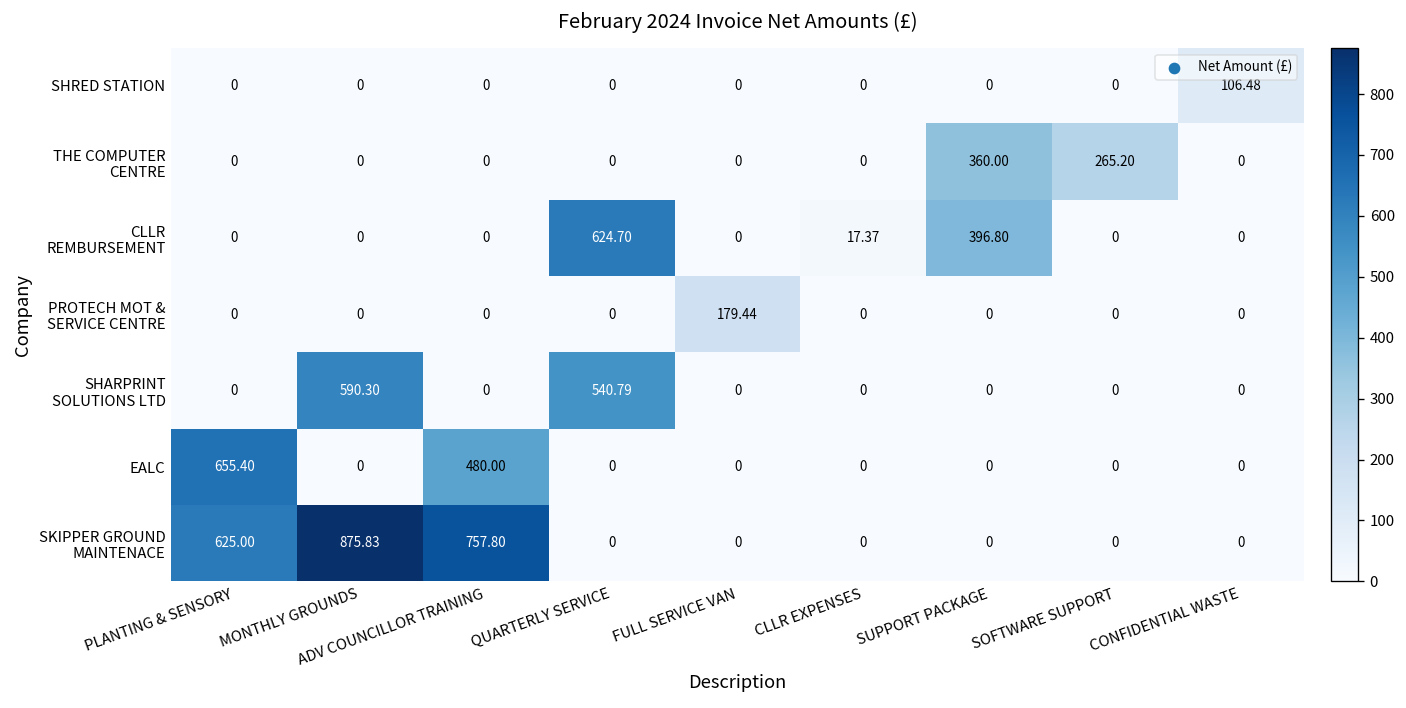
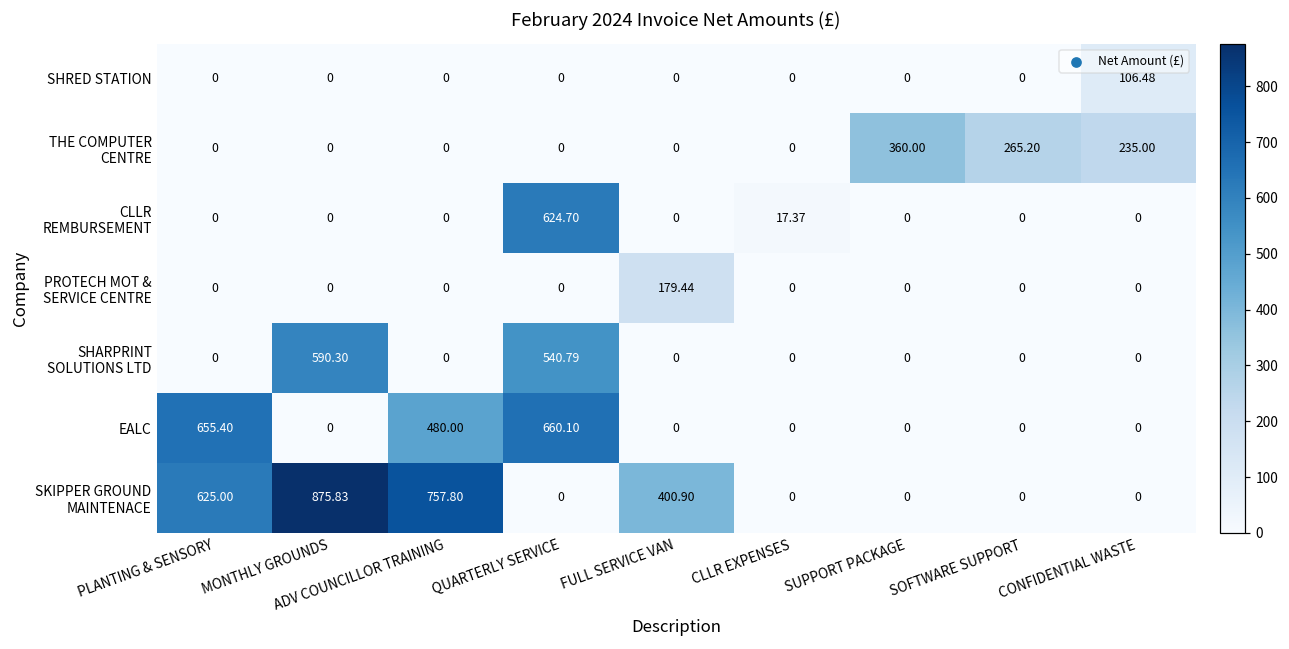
  {
    "SHRED STATION": {
      "PLANTING & SENSORY": 0,
      "MONTHLY GROUNDS": 0,
      "ADV COUNCILLOR TRAINING": 0,
      "QUARTERLY SERVICE": 0,
      "FULL SERVICE VAN": 0,
      "CLLR EXPENSES": 0,
      "SUPPORT PACKAGE": 0,
      "SOFTWARE SUPPORT": 0,
      "CONFIDENTIAL WASTE": 106.48
    },
    "THE COMPUTER CENTRE": {
      "PLANTING & SENSORY": 0,
      "MONTHLY GROUNDS": 0,
      "ADV COUNCILLOR TRAINING": 0,
      "QUARTERLY SERVICE": 0,
      "FULL SERVICE VAN": 0,
      "CLLR EXPENSES": 0,
      "SUPPORT PACKAGE": 360.00,
      "SOFTWARE SUPPORT": 265.20,
-     "CONFIDENTIAL WASTE": 0
+     "CONFIDENTIAL WASTE": 235.00
    },
    "CLLR REMBURSEMENT": {
      "PLANTING & SENSORY": 0,
      "MONTHLY GROUNDS": 0,
      "ADV COUNCILLOR TRAINING": 0,
      "QUARTERLY SERVICE": 624.70,
      "FULL SERVICE VAN": 0,
      "CLLR EXPENSES": 17.37,
-     "SUPPORT PACKAGE": 396.80,
+     "SUPPORT PACKAGE": 0,
      "SOFTWARE SUPPORT": 0,
      "CONFIDENTIAL WASTE": 0
    },
    "PROTECH MOT & SERVICE CENTRE": {
      "PLANTING & SENSORY": 0,
      "MONTHLY GROUNDS": 0,
      "ADV COUNCILLOR TRAINING": 0,
      "QUARTERLY SERVICE": 0,
      "FULL SERVICE VAN": 179.44,
      "CLLR EXPENSES": 0,
      "SUPPORT PACKAGE": 0,
      "SOFTWARE SUPPORT": 0,
      "CONFIDENTIAL WASTE": 0
    },
    "SHARPRINT SOLUTIONS LTD": {
      "PLANTING & SENSORY": 0,
      "MONTHLY GROUNDS": 590.30,
      "ADV COUNCILLOR TRAINING": 0,
      "QUARTERLY SERVICE": 540.79,
      "FULL SERVICE VAN": 0,
      "CLLR EXPENSES": 0,
      "SUPPORT PACKAGE": 0,
      "SOFTWARE SUPPORT": 0,
      "CONFIDENTIAL WASTE": 0
    },
    "EALC": {
      "PLANTING & SENSORY": 655.40,
      "MONTHLY GROUNDS": 0,
      "ADV COUNCILLOR TRAINING": 480.00,
-     "QUARTERLY SERVICE": 0,
+     "QUARTERLY SERVICE": 660.10,
      "FULL SERVICE VAN": 0,
      "CLLR EXPENSES": 0,
      "SUPPORT PACKAGE": 0,
      "SOFTWARE SUPPORT": 0,
      "CONFIDENTIAL WASTE": 0
    },
    "SKIPPER GROUND MAINTENACE": {
      "PLANTING & SENSORY": 625.00,
      "MONTHLY GROUNDS": 875.83,
      "ADV COUNCILLOR TRAINING": 757.80,
      "QUARTERLY SERVICE": 0,
-     "FULL SERVICE VAN": 0,
+     "FULL SERVICE VAN": 400.90,
      "CLLR EXPENSES": 0,
      "SUPPORT PACKAGE": 0,
      "SOFTWARE SUPPORT": 0,
      "CONFIDENTIAL WASTE": 0
    }
  }
